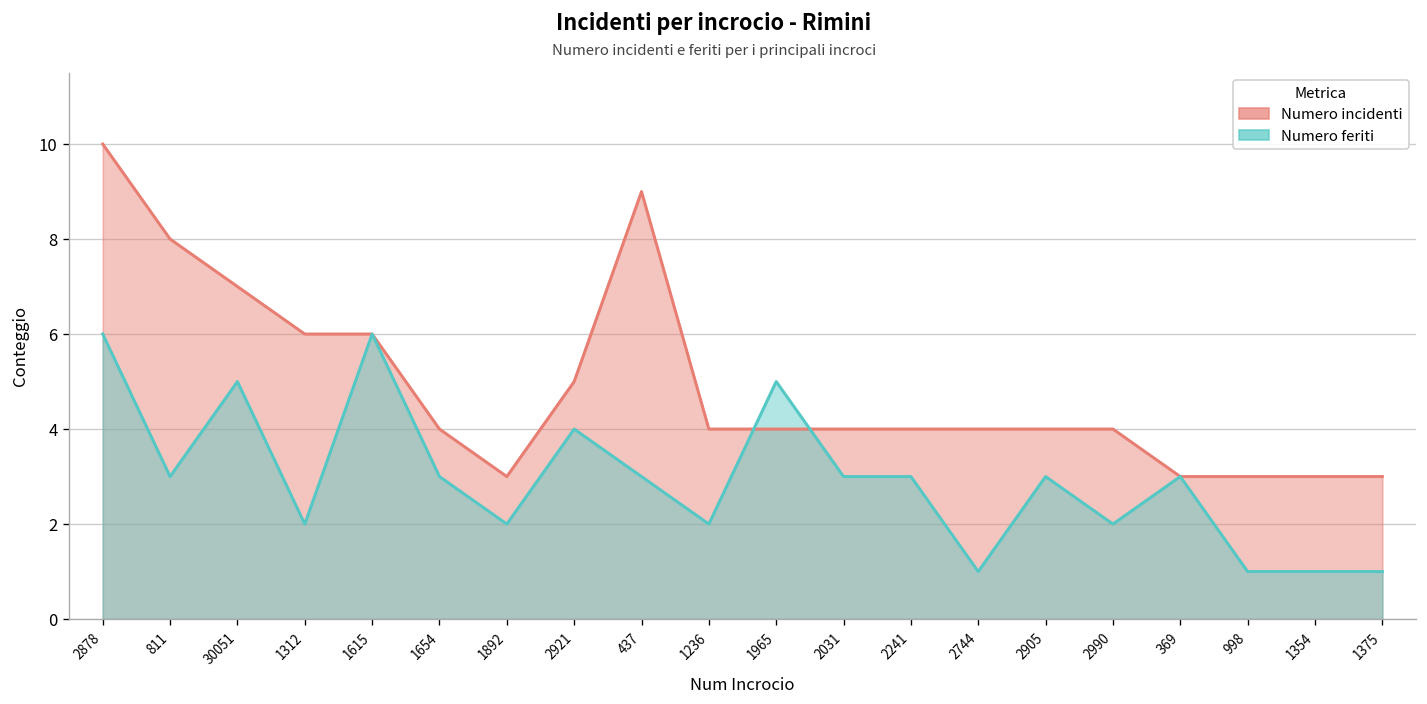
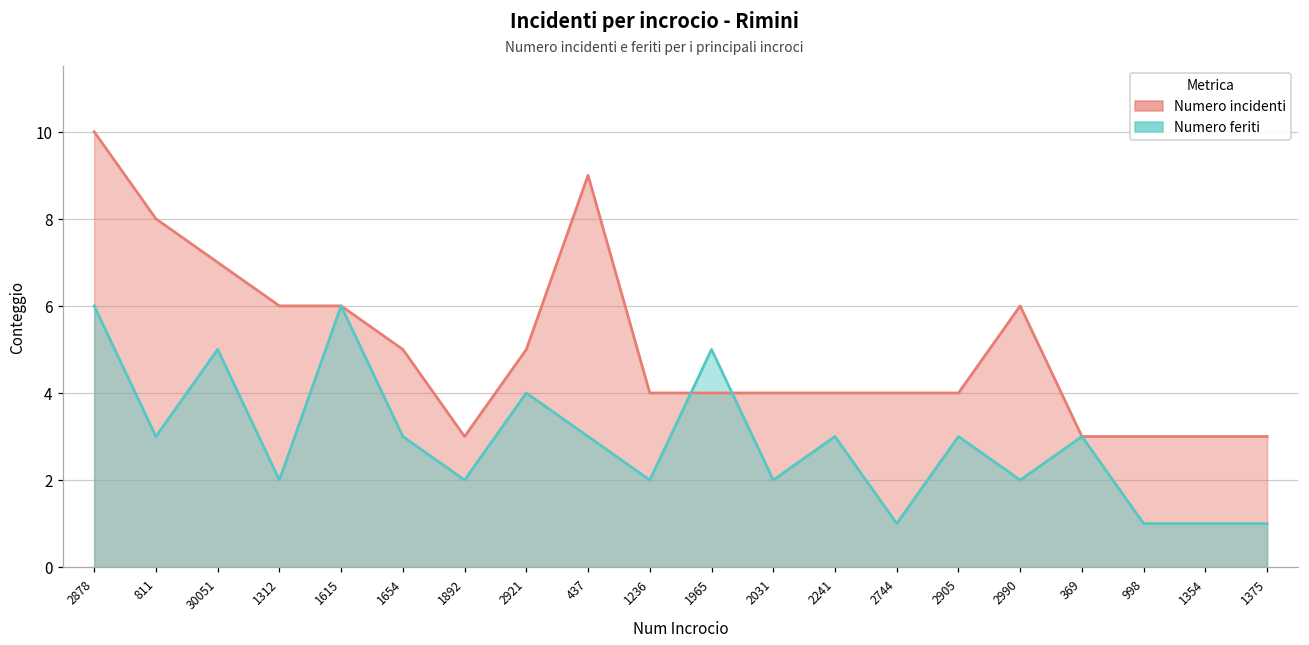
  {
    "Numero incidenti": {
      "2878": 10,
      "811": 8,
      "30051": 7,
      "1312": 6,
-     "1654": 4,
+     "1654": 5,
      "1892": 3,
      "2921": 5,
      "437": 9,
      "1236": 4,
      "1965": 4,
      "2031": 4,
      "2241": 4,
      "2744": 4,
      "2905": 4,
-     "2990": 4,
+     "2990": 6,
      "998": 3,
      "1354": 3,
      "1375": 3
    },
    "Numero feriti": {
      "2878": 6,
      "811": 3,
      "30051": 5,
      "1312": 2,
      "1654": 3,
      "1892": 2,
      "2921": 4,
      "437": 3,
      "1236": 2,
      "1965": 5,
-     "2031": 3,
+     "2031": 2,
      "2241": 3,
      "2744": 1,
      "2905": 3,
      "2990": 2,
      "998": 1,
      "1354": 1,
      "1375": 1
    }
  }
